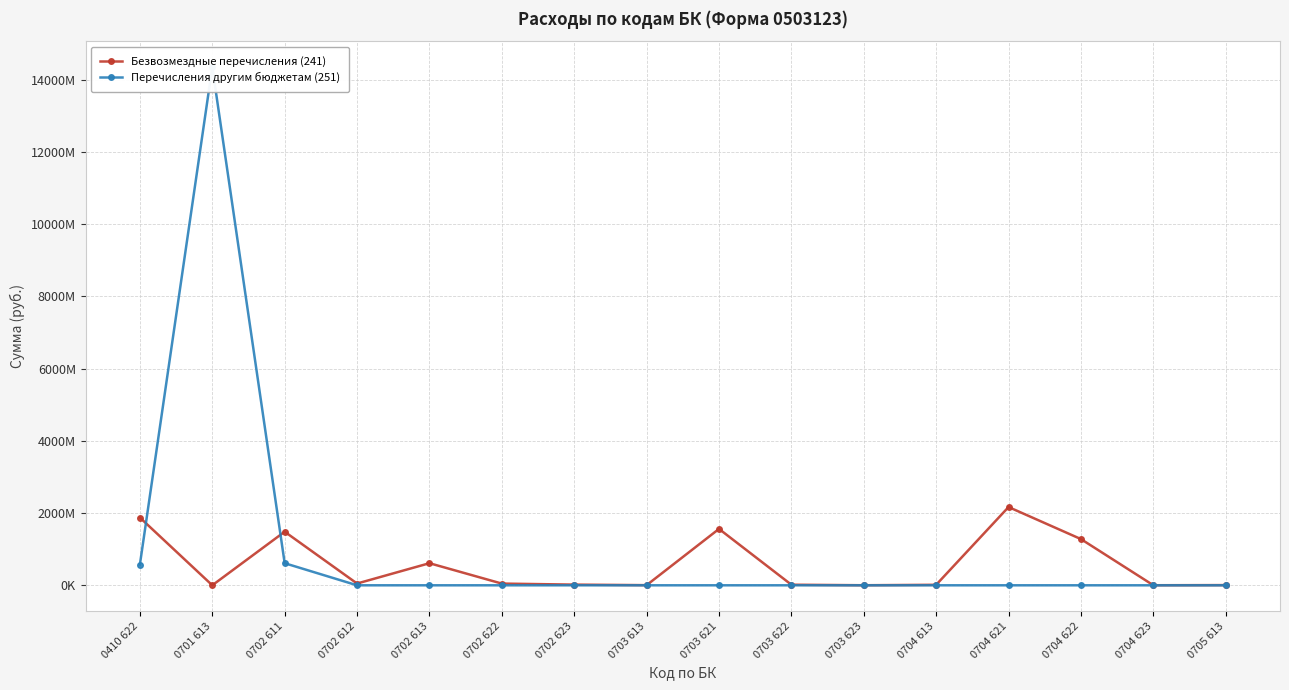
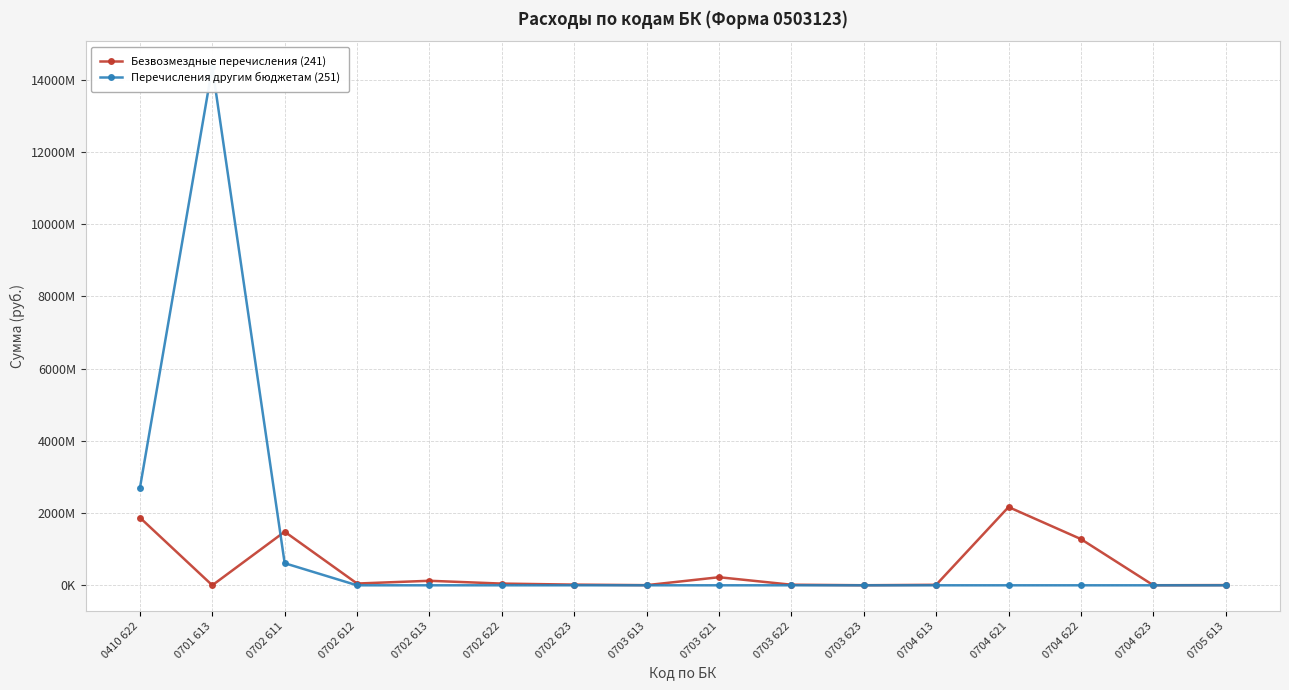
  {
    "Безвозмездные перечисления (241)": {
      "0410 622": 1900000000,
      "0701 613": 0,
      "0702 611": 1500000000,
-     "0702 613": 600000000,
-     "0703 621": 1600000000,
+     "0702 613": 100000000,
+     "0703 621": 200000000,
      "0704 621": 2200000000,
      "0704 622": 1300000000
    },
    "Перечисления другим бюджетам (251)": {
-     "0410 622": 600000000,
+     "0410 622": 2700000000,
      "0702 611": 600000000,
      "0702 613": 0,
      "0703 621": 0,
      "0704 621": 0,
      "0704 622": 0
    }
  }
